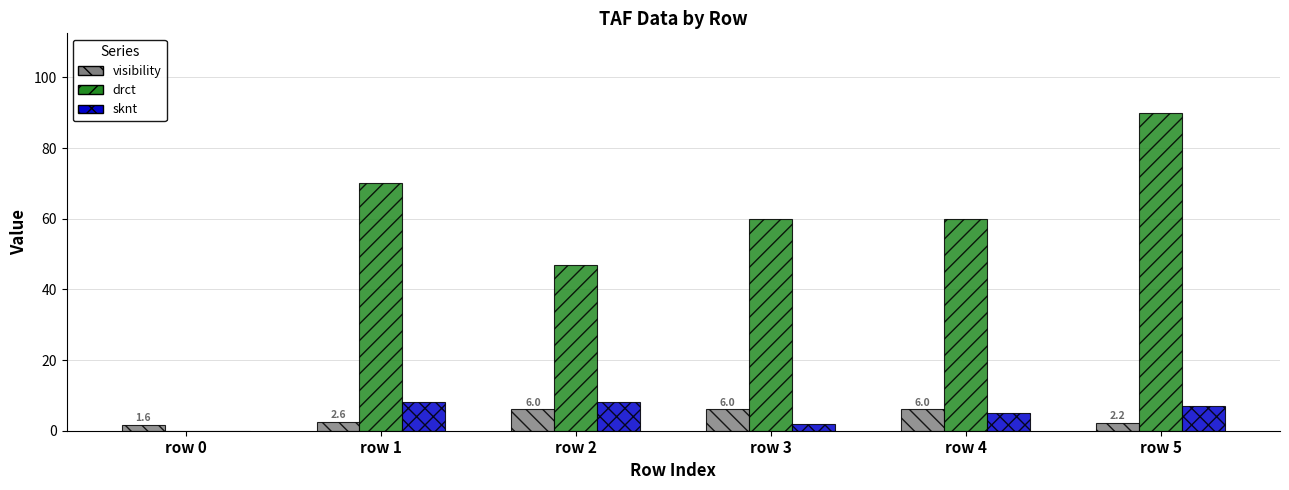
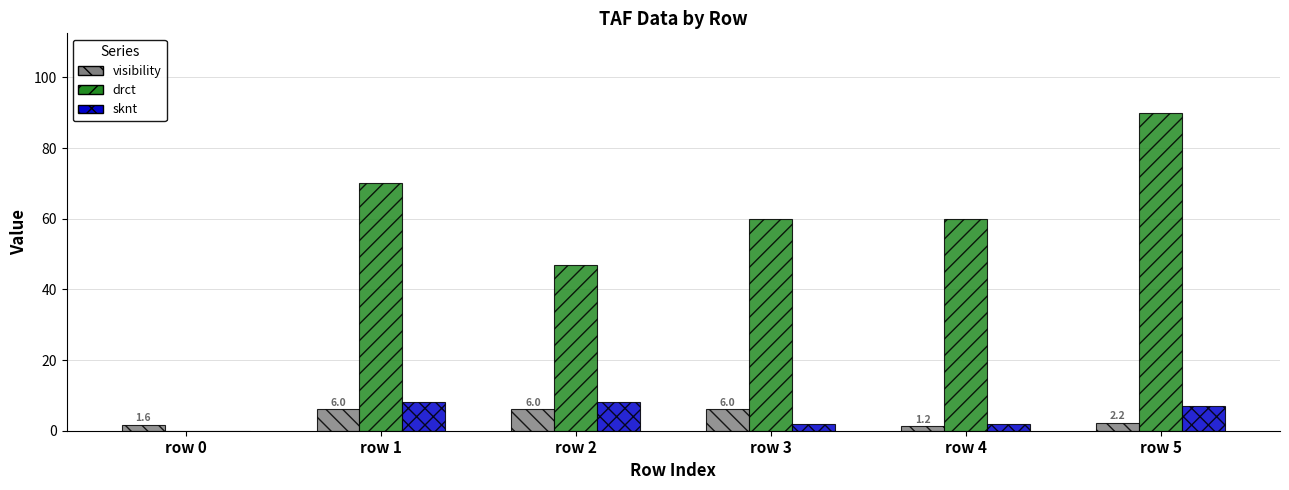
  {
    "visibility": {
      "row 0": 1.6,
-     "row 1": 2.6,
+     "row 1": 6.0,
      "row 2": 6.0,
      "row 3": 6.0,
-     "row 4": 6.0,
+     "row 4": 1.2,
      "row 5": 2.2
    },
    "drct": {
      "row 0": 0,
      "row 1": 70,
      "row 2": 47,
      "row 3": 60,
      "row 4": 60,
      "row 5": 90
    },
    "sknt": {
      "row 0": 0,
      "row 1": 8,
      "row 2": 8,
      "row 3": 2,
-     "row 4": 5,
+     "row 4": 2,
      "row 5": 7
    }
  }
